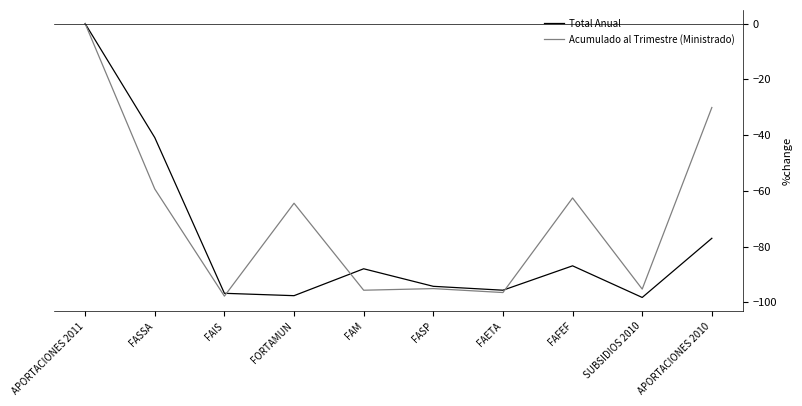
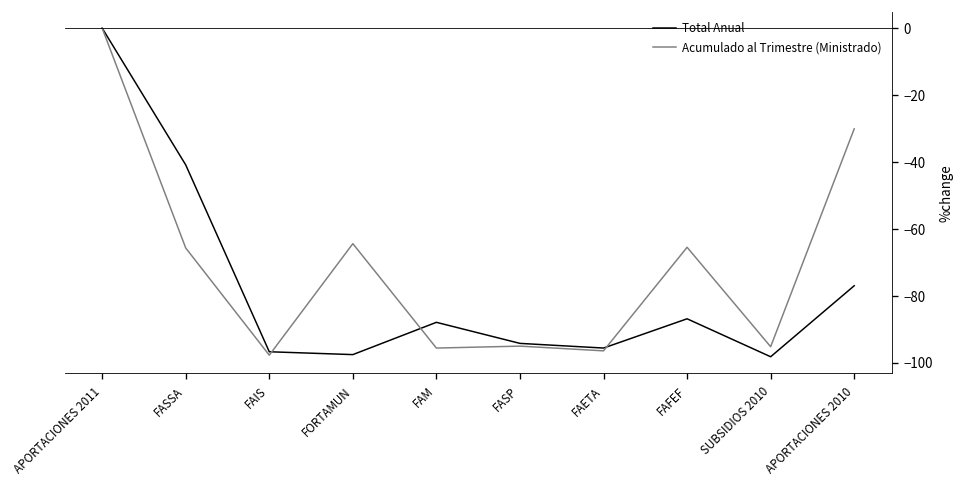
  {
    "Total Anual": {
      "FASSA": -41,
      "FAIS": -97,
      "FORTAMUN": -98,
      "FAM": -88,
      "FAFEF": -87,
      "SUBSIDIOS 2010": -98,
      "APORTACIONES 2010": -77
    },
    "Acumulado al Trimestre (Ministrado)": {
-     "FASSA": -59,
+     "FASSA": -66,
      "FAIS": -98,
      "FORTAMUN": -64,
      "FAM": -96,
-     "FAFEF": -63,
+     "FAFEF": -66,
      "SUBSIDIOS 2010": -95,
      "APORTACIONES 2010": -30
    }
  }
